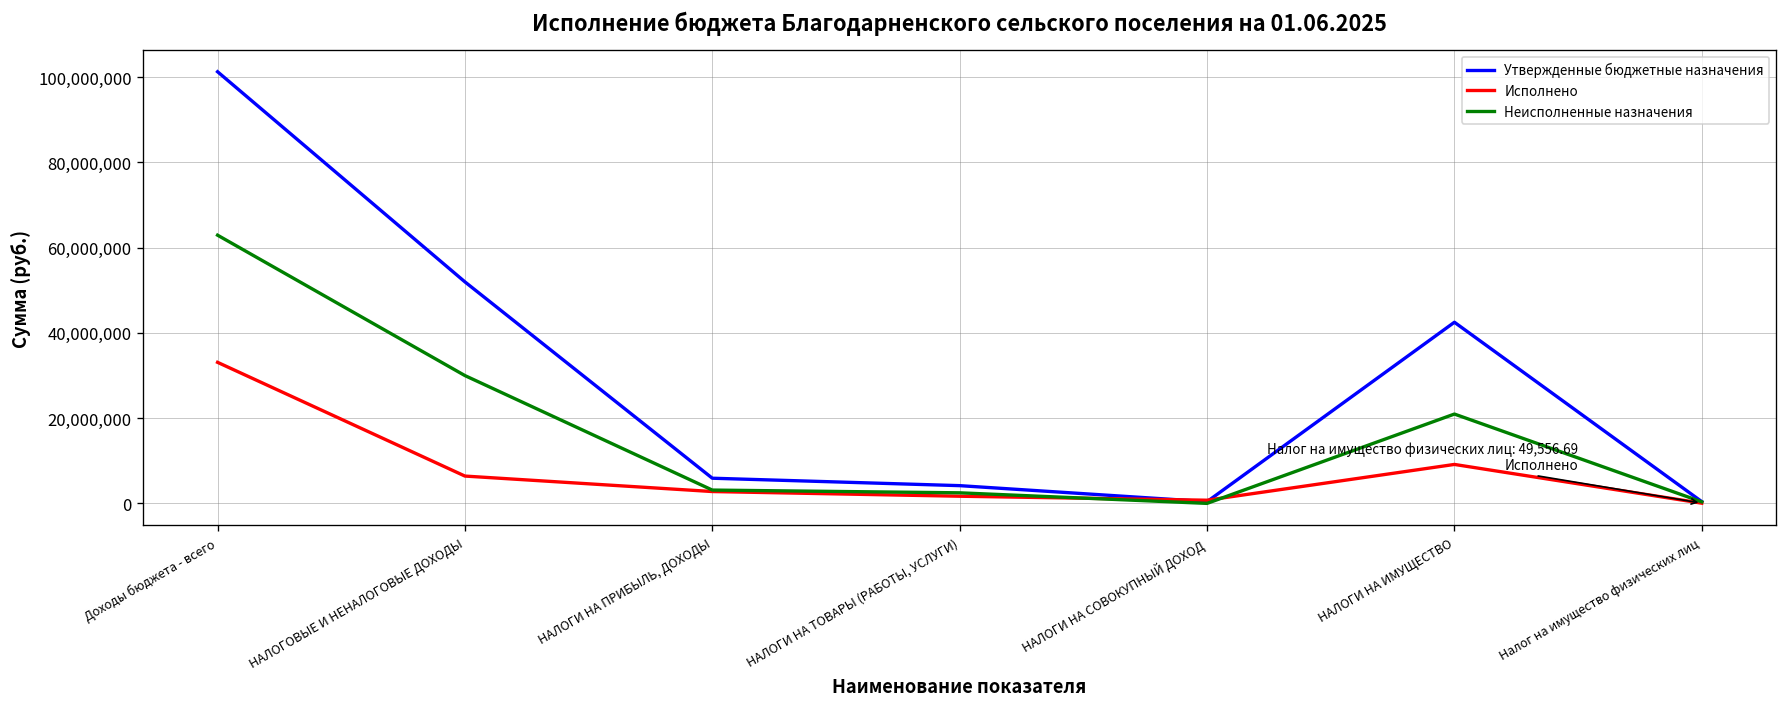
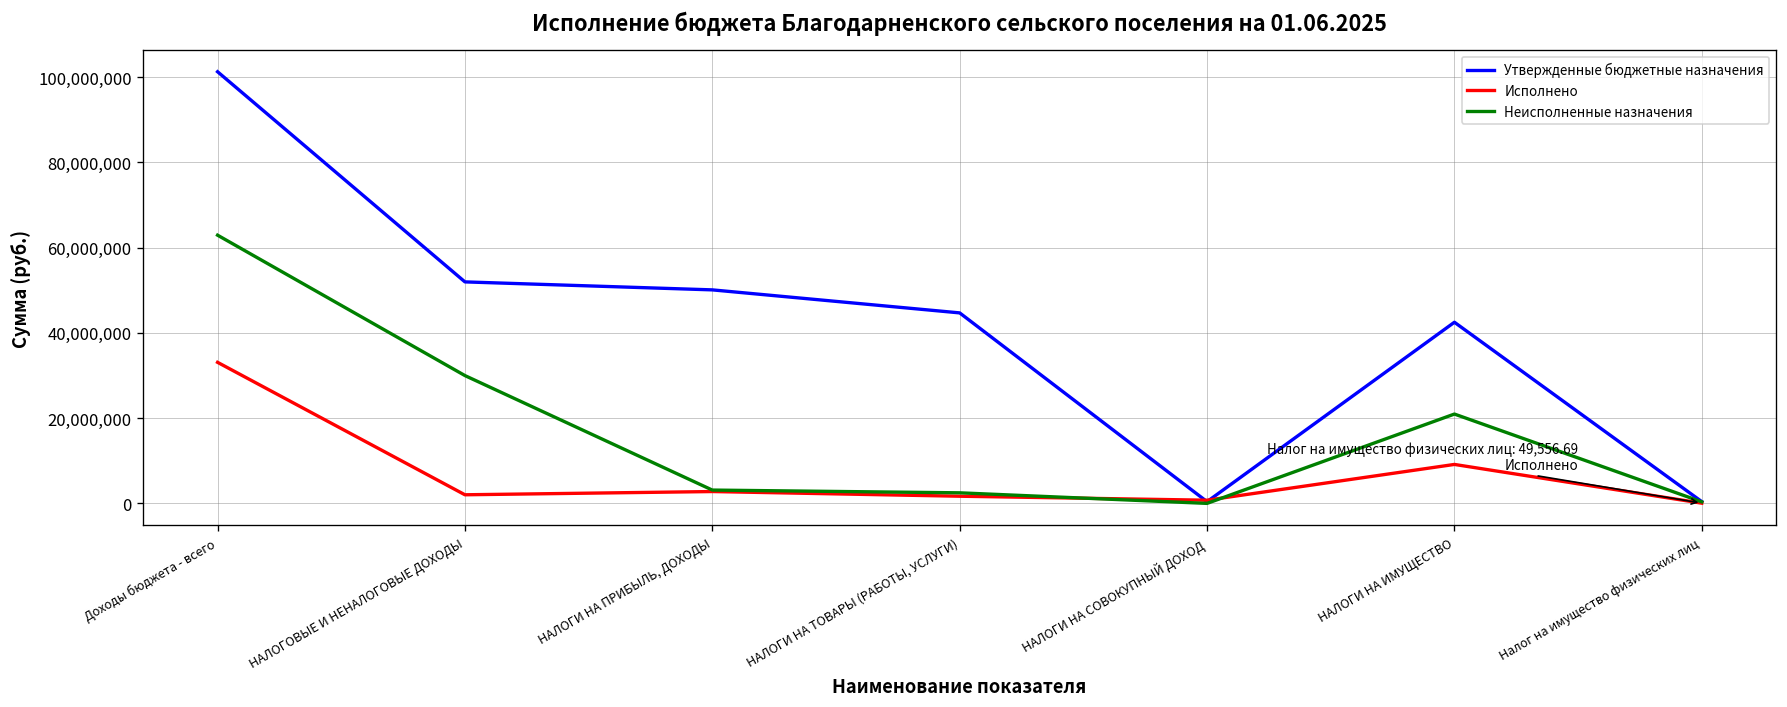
  {
    "Утвержденные бюджетные назначения": {
      "Доходы бюджета - всего": "101,000,000",
      "НАЛОГОВЫЕ И НЕНАЛОГОВЫЕ ДОХОДЫ": "52,000,000",
-     "НАЛОГИ НА ПРИБЫЛЬ, ДОХОДЫ": "6,000,000",
-     "НАЛОГИ НА ТОВАРЫ (РАБОТЫ, УСЛУГИ)": "4,000,000",
+     "НАЛОГИ НА ПРИБЫЛЬ, ДОХОДЫ": "50,000,000",
+     "НАЛОГИ НА ТОВАРЫ (РАБОТЫ, УСЛУГИ)": "45,000,000",
      "НАЛОГИ НА ИМУЩЕСТВО": "42,000,000"
    },
    "Исполнено": {
      "Доходы бюджета - всего": "33,000,000",
-     "НАЛОГОВЫЕ И НЕНАЛОГОВЫЕ ДОХОДЫ": "6,000,000",
+     "НАЛОГОВЫЕ И НЕНАЛОГОВЫЕ ДОХОДЫ": "2,000,000",
      "НАЛОГИ НА ТОВАРЫ (РАБОТЫ, УСЛУГИ)": "2,000,000"
    },
    "Неисполненные назначения": {
      "Доходы бюджета - всего": "63,000,000",
      "НАЛОГОВЫЕ И НЕНАЛОГОВЫЕ ДОХОДЫ": "30,000,000",
      "НАЛОГИ НА ТОВАРЫ (РАБОТЫ, УСЛУГИ)": "2,000,000",
      "НАЛОГИ НА ИМУЩЕСТВО": "21,000,000"
    }
  }
